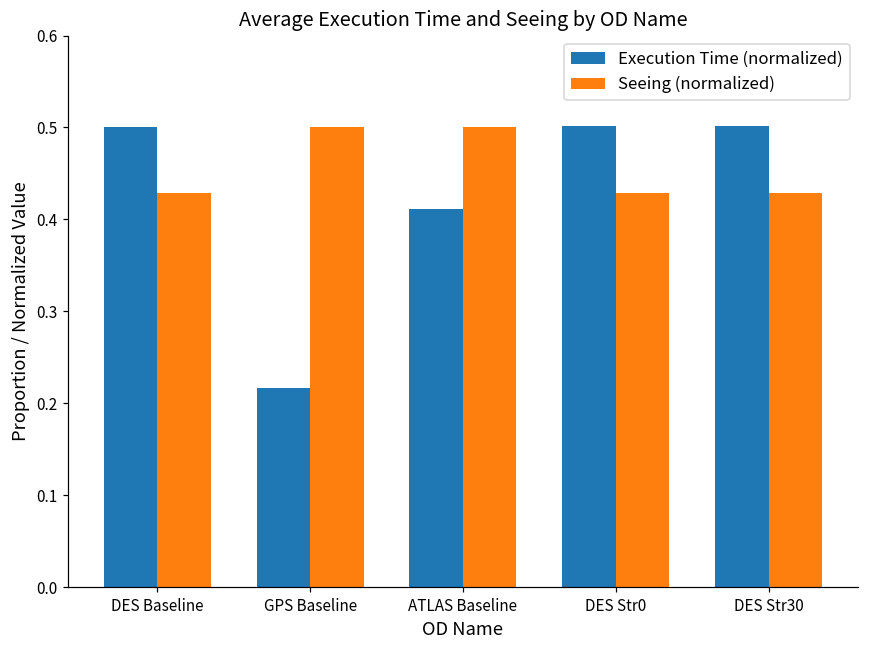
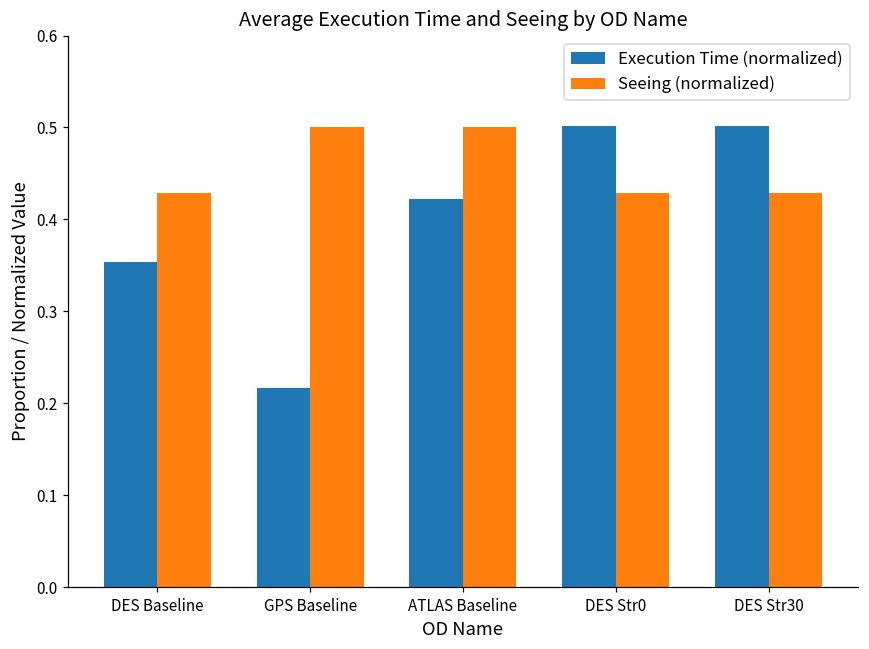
  {
    "Execution Time (normalized)": {
-     "DES Baseline": 0.50,
+     "DES Baseline": 0.35,
      "GPS Baseline": 0.22,
-     "ATLAS Baseline": 0.41,
+     "ATLAS Baseline": 0.42,
      "DES Str0": 0.50,
      "DES Str30": 0.50
    },
    "Seeing (normalized)": {
      "DES Baseline": 0.43,
      "GPS Baseline": 0.50,
      "ATLAS Baseline": 0.50,
      "DES Str0": 0.43,
      "DES Str30": 0.43
    }
  }
